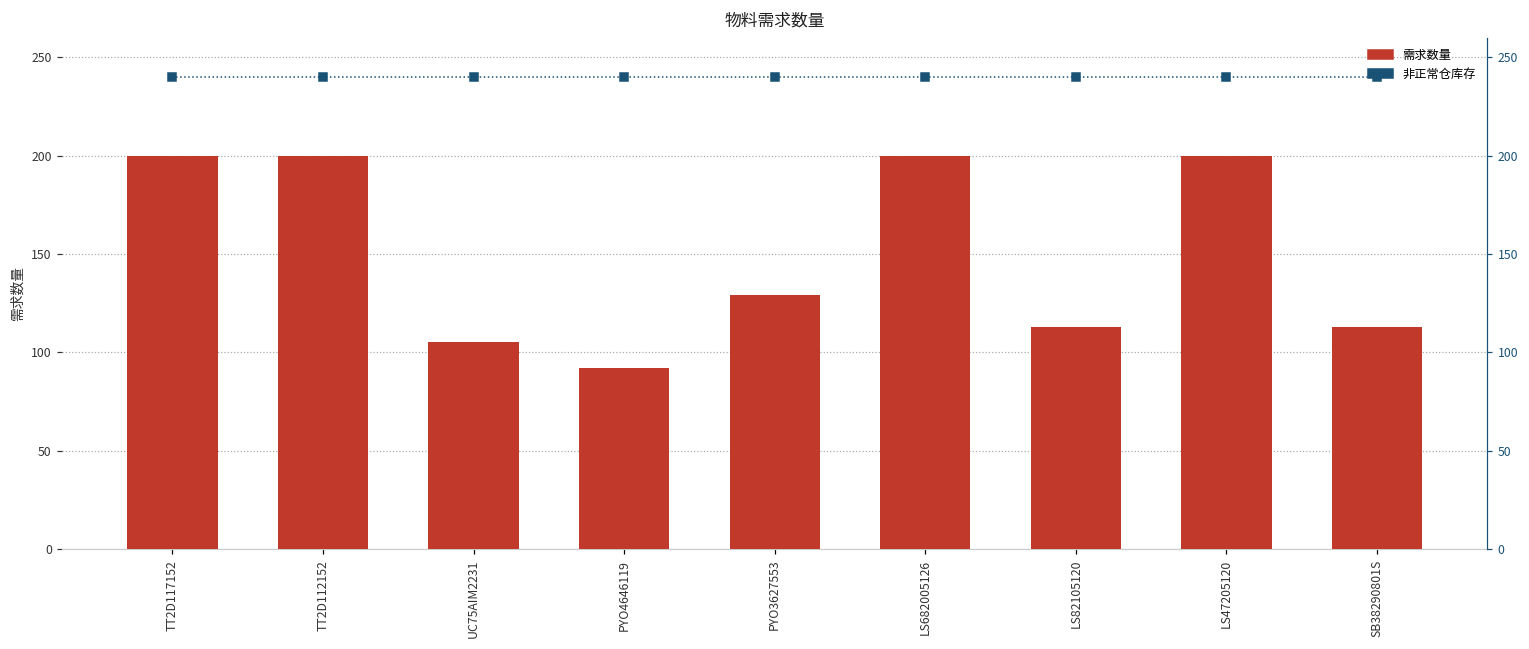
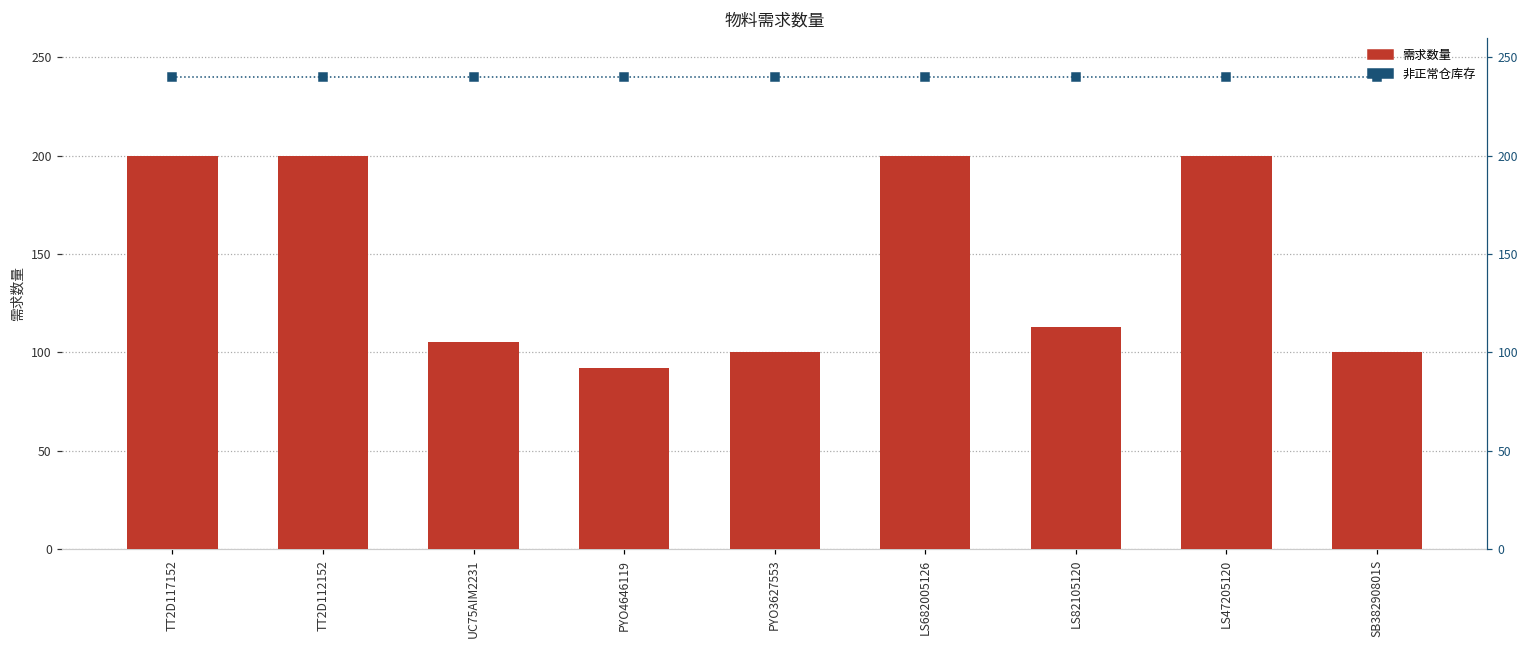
  {
    "需求数量": {
      "TT2D117152": 200,
      "TT2D112152": 200,
      "UC75AIM2231": 105,
      "PYO4646119": 92,
-     "PYO3627553": 129,
+     "PYO3627553": 100,
      "LS682005126": 200,
      "LS82105120": 113,
      "LS47205120": 200,
-     "SB38290801S": 113
+     "SB38290801S": 100
    },
    "非正常仓库存": {
      "TT2D117152": 240,
      "TT2D112152": 240,
      "UC75AIM2231": 240,
      "PYO4646119": 240,
      "PYO3627553": 240,
      "LS682005126": 240,
      "LS82105120": 240,
      "LS47205120": 240,
      "SB38290801S": 240
    }
  }
